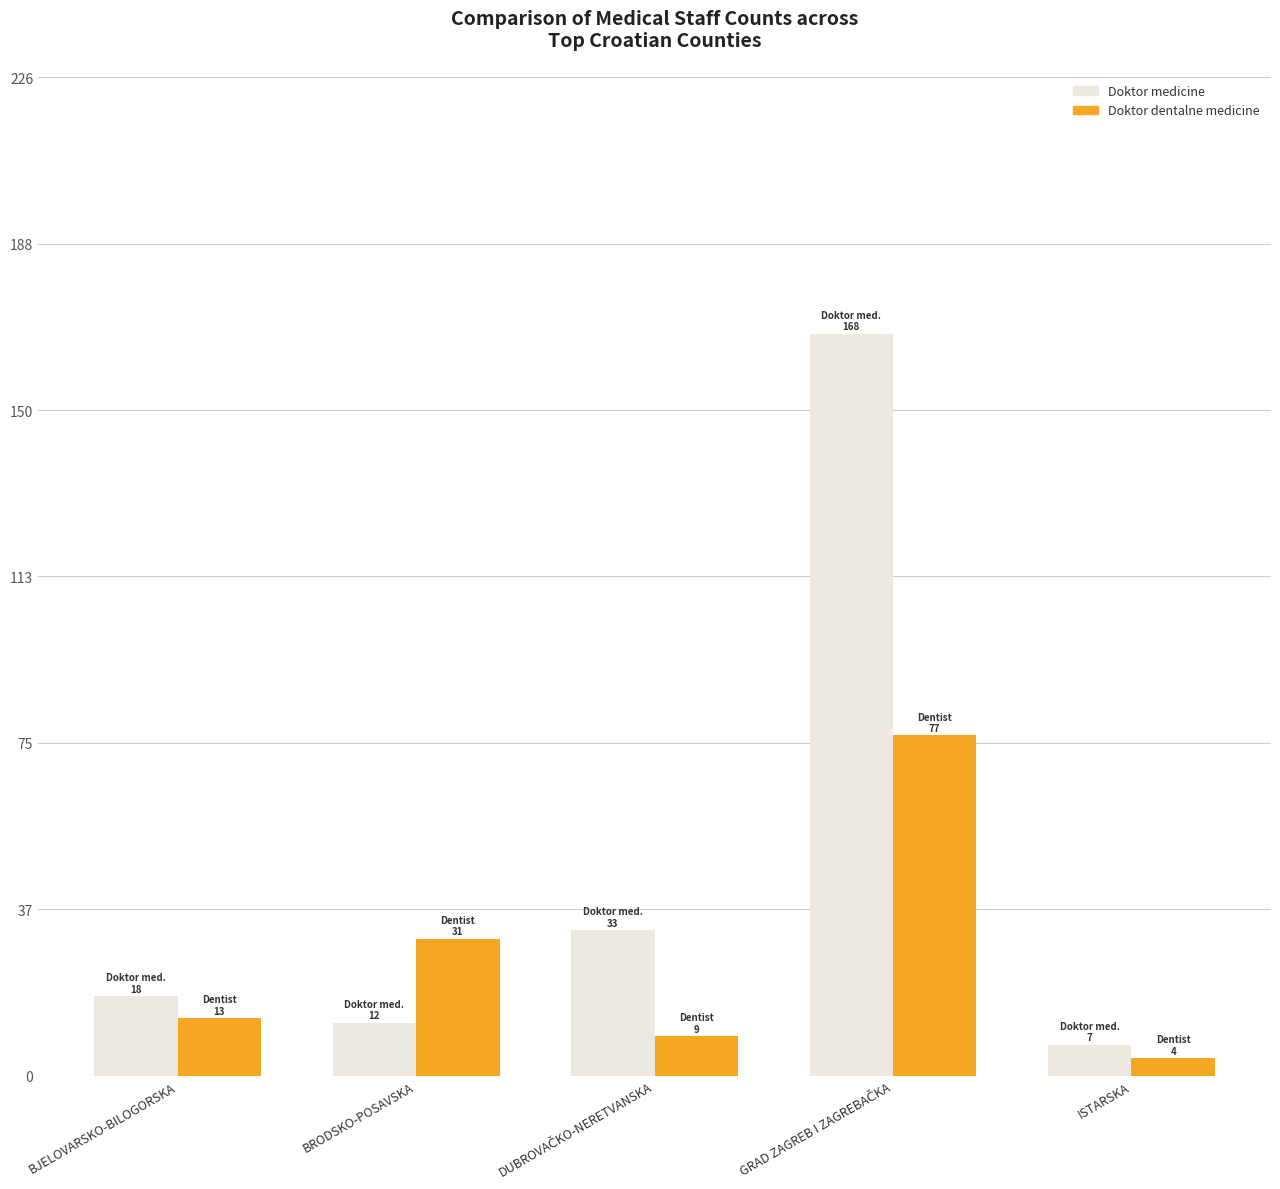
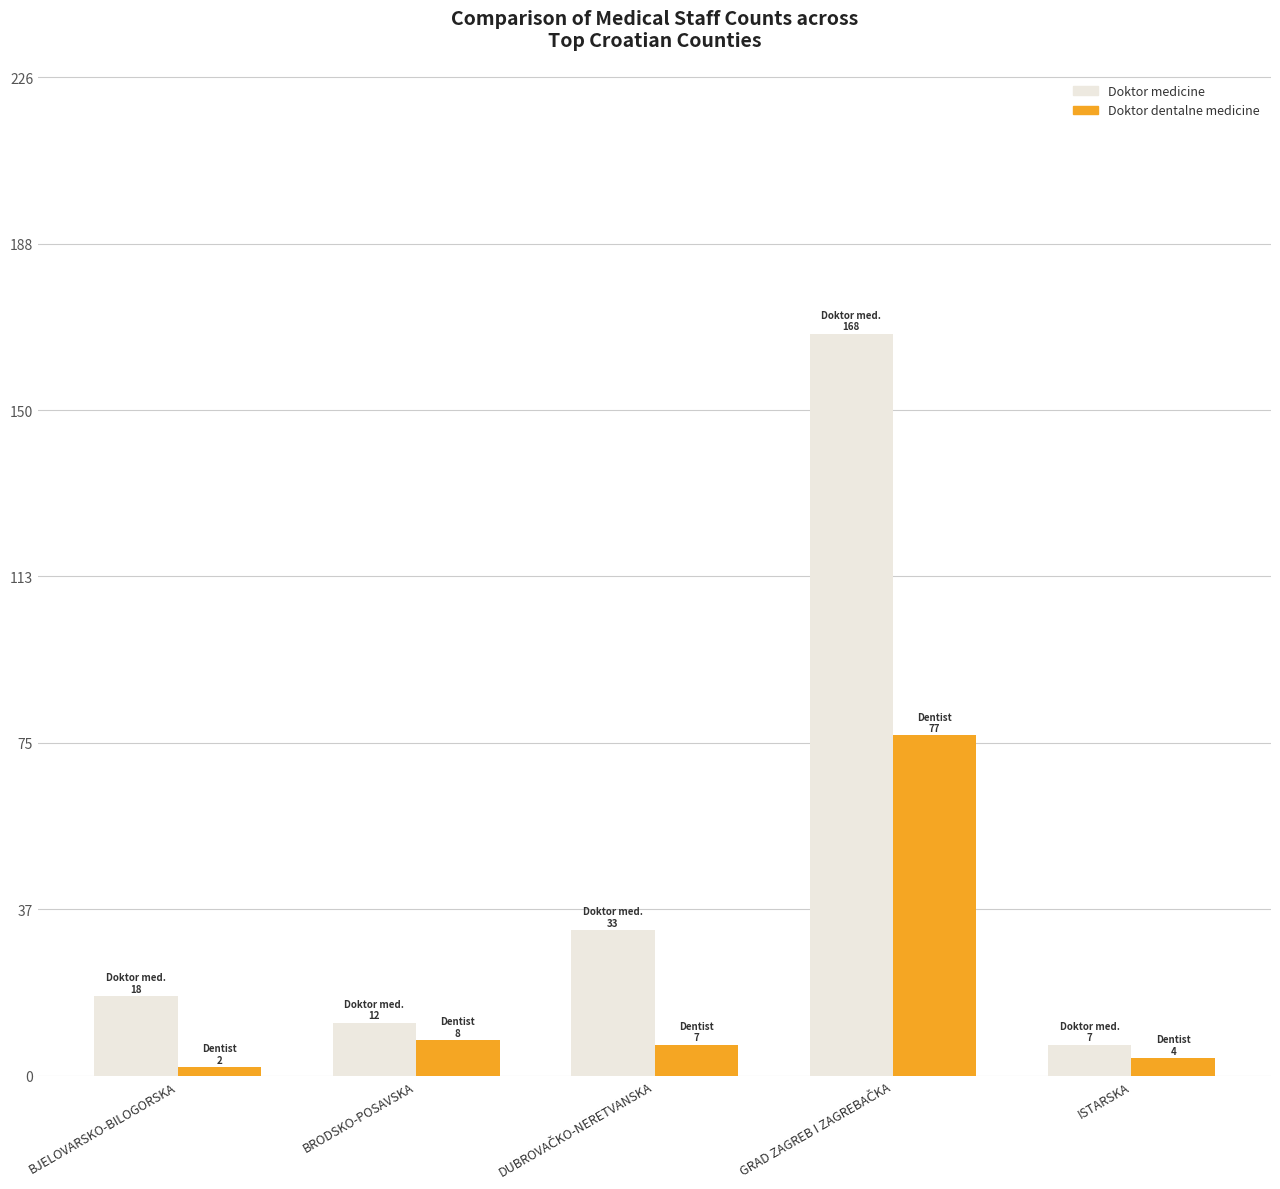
  {
    "Doktor medicine": {
      "BJELOVARSKO-BILOGORSKA": 18,
      "BRODSKO-POSAVSKA": 12,
      "DUBROVAČKO-NERETVANSKA": 33,
      "GRAD ZAGREB I ZAGREBAČKA": 168,
      "ISTARSKA": 7
    },
    "Doktor dentalne medicine": {
-     "BJELOVARSKO-BILOGORSKA": 13,
-     "BRODSKO-POSAVSKA": 31,
-     "DUBROVAČKO-NERETVANSKA": 9,
+     "BJELOVARSKO-BILOGORSKA": 2,
+     "BRODSKO-POSAVSKA": 8,
+     "DUBROVAČKO-NERETVANSKA": 7,
      "GRAD ZAGREB I ZAGREBAČKA": 77,
      "ISTARSKA": 4
    }
  }
